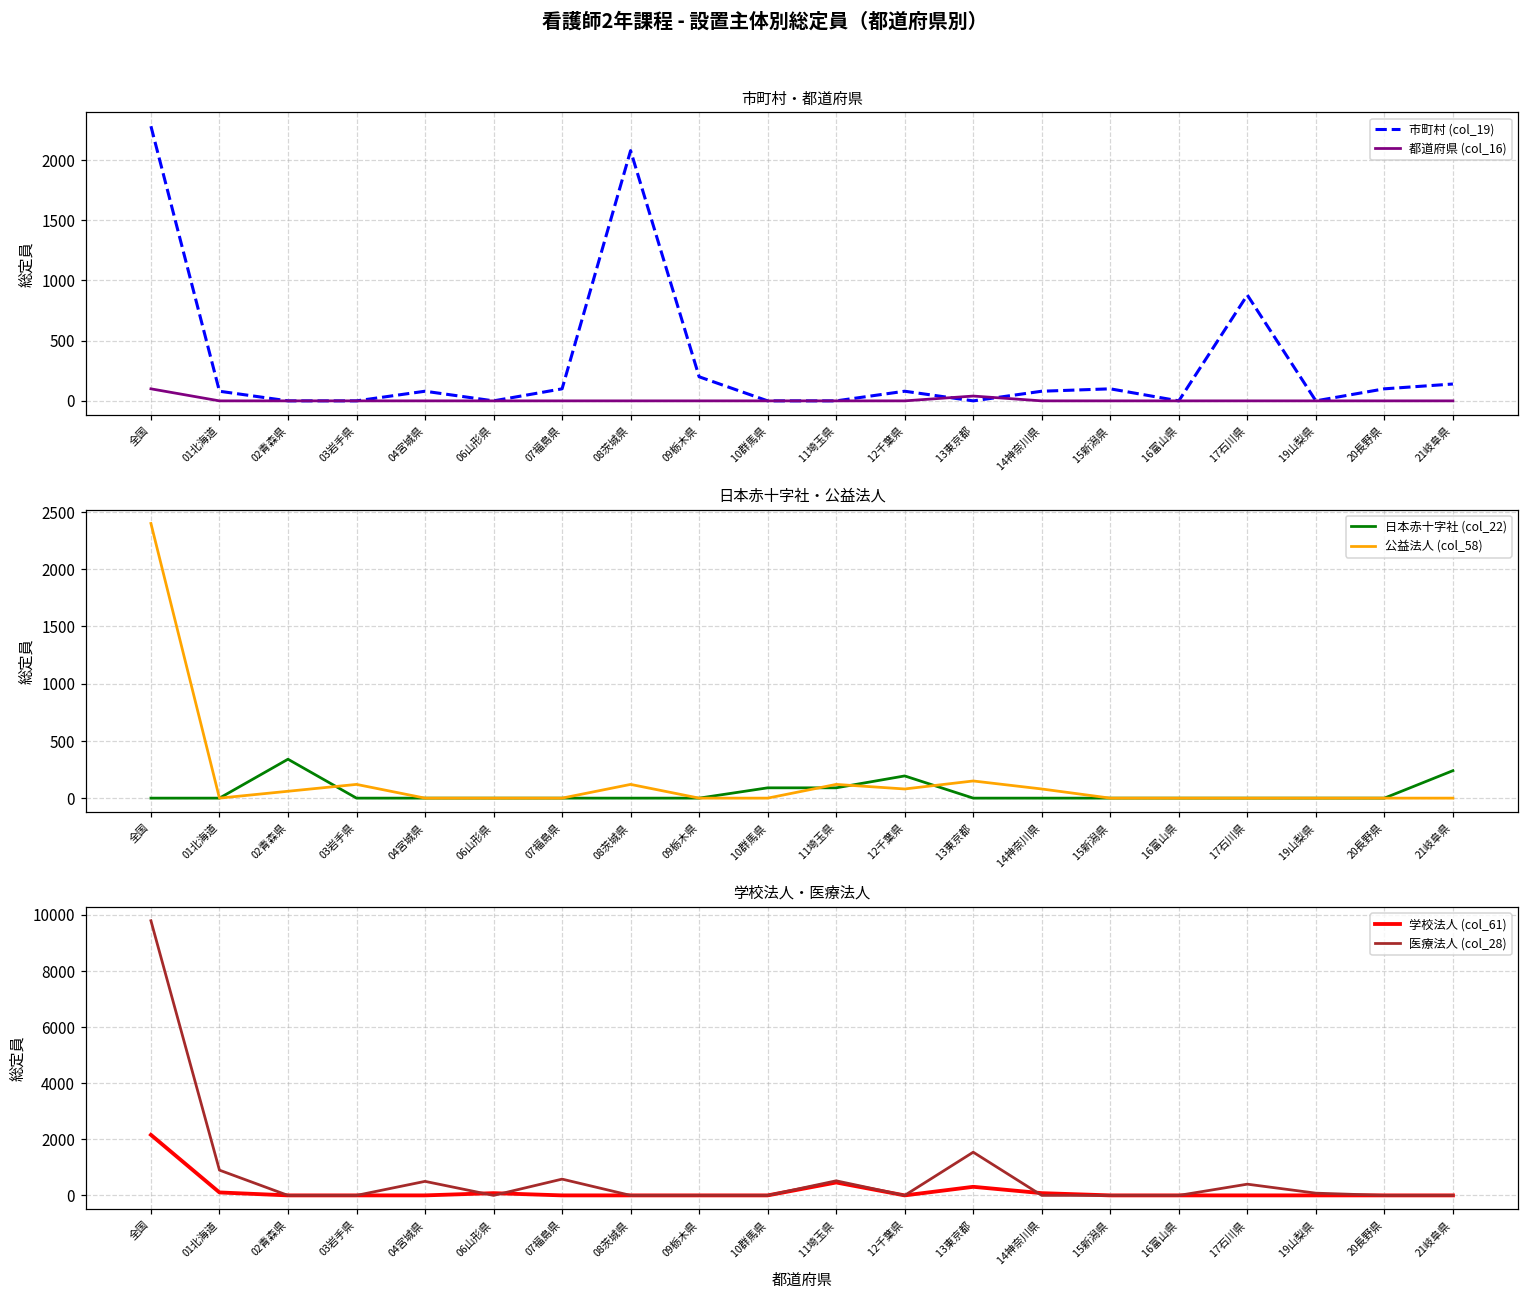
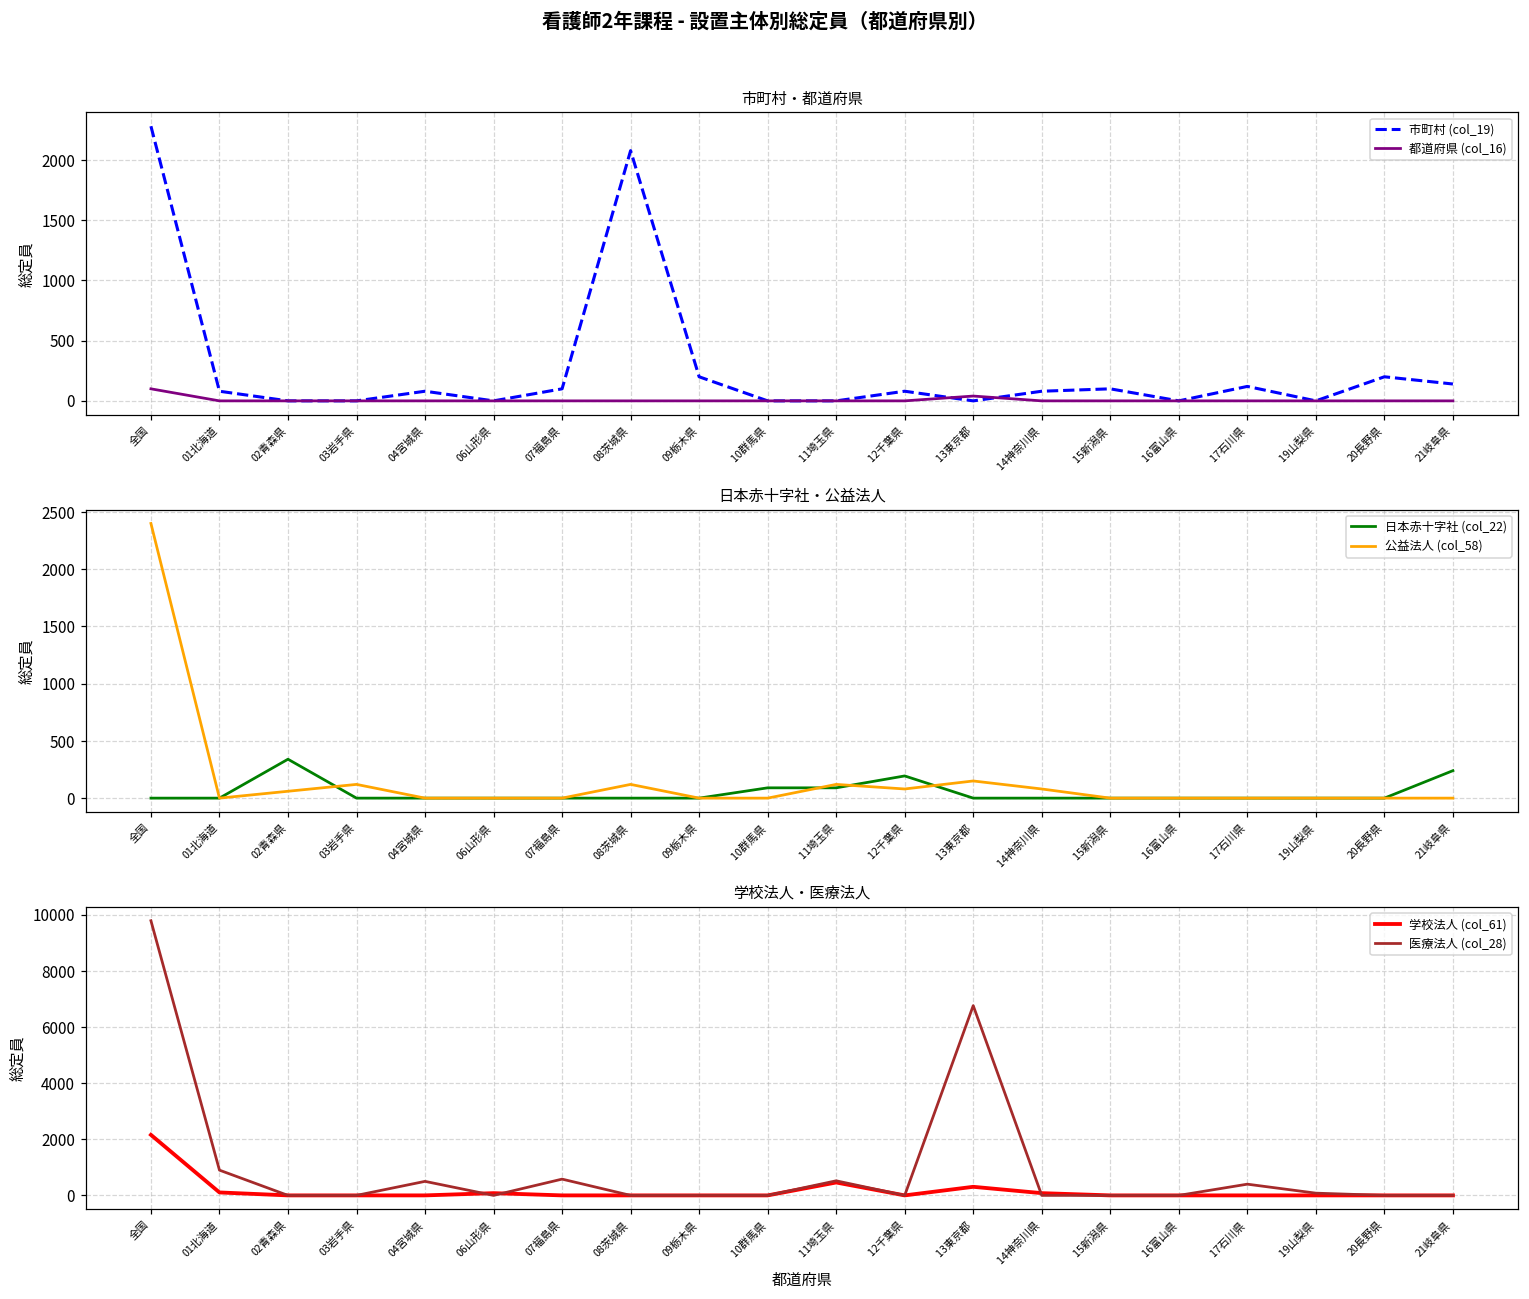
  {
    "市町村・都道府県": {
      "市町村 (col_19)": {
        "全国": 2280,
        "01北海道": 80,
        "04宮城県": 80,
        "07福島県": 100,
        "08茨城県": 2080,
        "09栃木県": 200,
        "12千葉県": 80,
        "13東京都": 0,
        "14神奈川県": 80,
        "15新潟県": 100,
-       "17石川県": 880,
-       "20長野県": 100,
+       "17石川県": 120,
+       "20長野県": 200,
        "21岐阜県": 140
      },
      "都道府県 (col_16)": {
        "全国": 100,
        "01北海道": 0,
        "04宮城県": 0,
        "07福島県": 0,
        "08茨城県": 0,
        "09栃木県": 0,
        "12千葉県": 0,
        "13東京都": 40,
        "14神奈川県": 0,
        "15新潟県": 0,
        "17石川県": 0,
        "20長野県": 0,
        "21岐阜県": 0
      }
    },
    "日本赤十字社・公益法人": {
      "日本赤十字社 (col_22)": {
        "全国": 0,
        "02青森県": 340,
        "03岩手県": 0,
        "08茨城県": 0,
        "10群馬県": 90,
        "11埼玉県": 90,
        "12千葉県": 190,
        "13東京都": 0,
        "14神奈川県": 0,
        "21岐阜県": 240
      },
      "公益法人 (col_58)": {
        "全国": 2400,
        "02青森県": 60,
        "03岩手県": 120,
        "08茨城県": 120,
        "10群馬県": 0,
        "11埼玉県": 120,
        "12千葉県": 80,
        "13東京都": 150,
        "14神奈川県": 80,
        "21岐阜県": 0
      }
    },
    "学校法人・医療法人": {
      "学校法人 (col_61)": {
        "全国": 2200,
        "01北海道": 100,
        "04宮城県": 0,
        "07福島県": 0,
        "13東京都": 300,
        "17石川県": 0
      },
      "医療法人 (col_28)": {
        "全国": 9800,
        "01北海道": 900,
        "04宮城県": 500,
        "07福島県": 600,
-       "13東京都": 1500,
+       "13東京都": 6800,
        "17石川県": 400
      }
    }
  }
